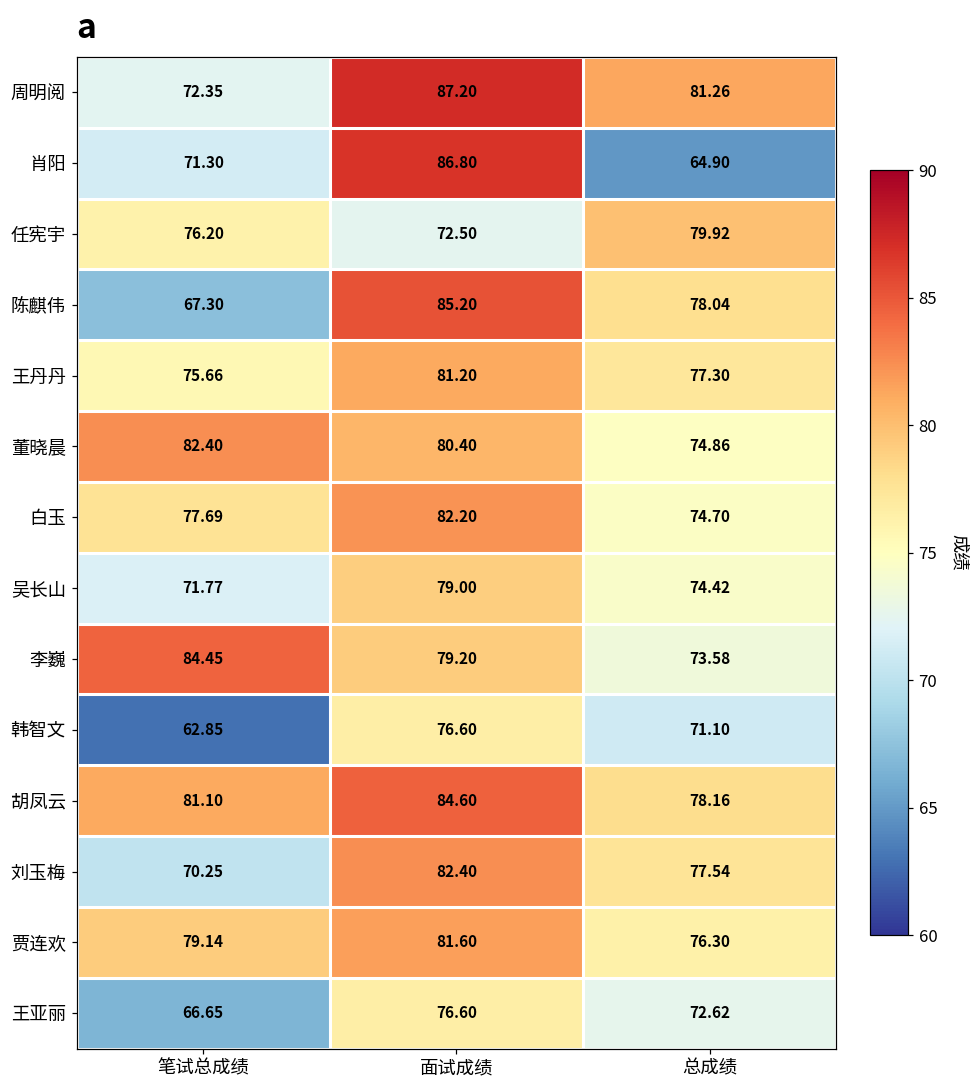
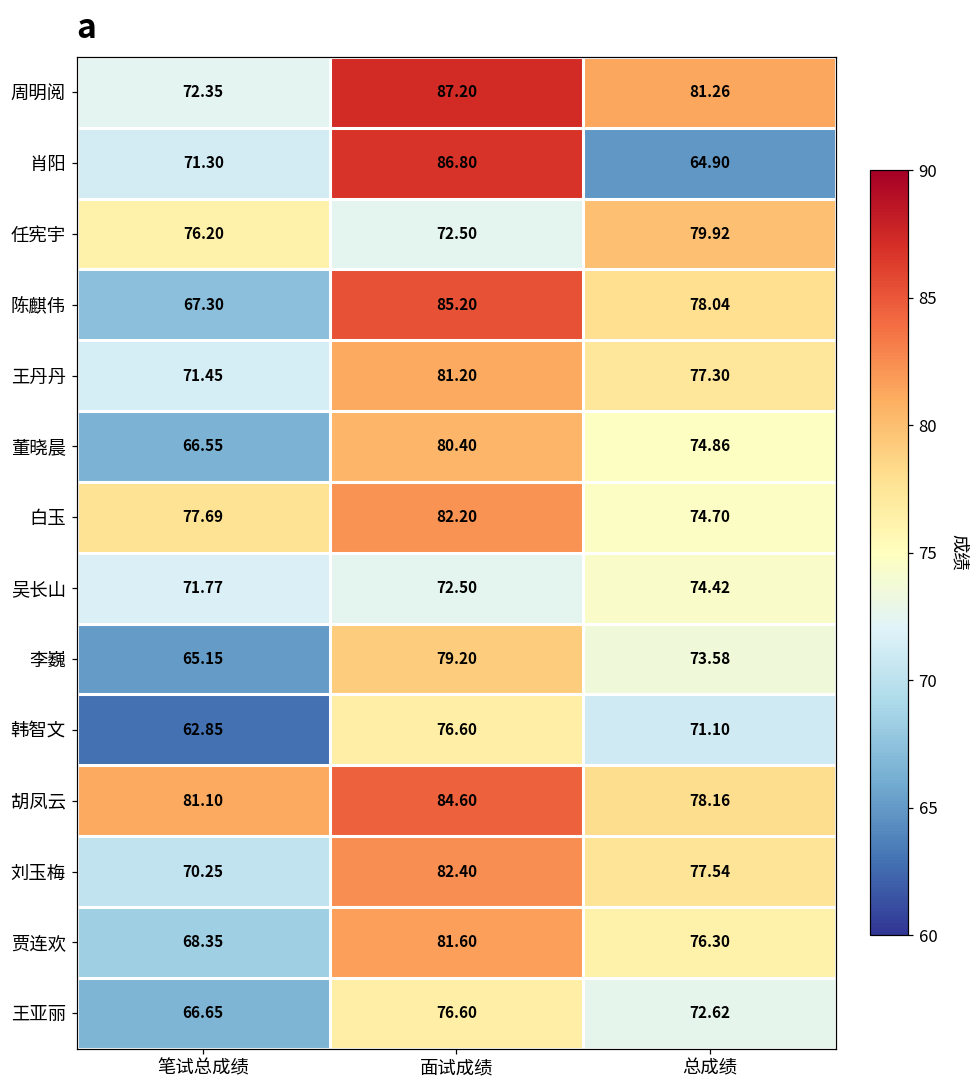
  {
    "周明阅": {
      "笔试总成绩": 72.35,
      "面试成绩": 87.20,
      "总成绩": 81.26
    },
    "肖阳": {
      "笔试总成绩": 71.30,
      "面试成绩": 86.80,
      "总成绩": 64.90
    },
    "任宪宇": {
      "笔试总成绩": 76.20,
      "面试成绩": 72.50,
      "总成绩": 79.92
    },
    "陈麒伟": {
      "笔试总成绩": 67.30,
      "面试成绩": 85.20,
      "总成绩": 78.04
    },
    "王丹丹": {
-     "笔试总成绩": 75.66,
+     "笔试总成绩": 71.45,
      "面试成绩": 81.20,
      "总成绩": 77.30
    },
    "董晓晨": {
-     "笔试总成绩": 82.40,
+     "笔试总成绩": 66.55,
      "面试成绩": 80.40,
      "总成绩": 74.86
    },
    "白玉": {
      "笔试总成绩": 77.69,
      "面试成绩": 82.20,
      "总成绩": 74.70
    },
    "吴长山": {
      "笔试总成绩": 71.77,
-     "面试成绩": 79.00,
+     "面试成绩": 72.50,
      "总成绩": 74.42
    },
    "李巍": {
-     "笔试总成绩": 84.45,
+     "笔试总成绩": 65.15,
      "面试成绩": 79.20,
      "总成绩": 73.58
    },
    "韩智文": {
      "笔试总成绩": 62.85,
      "面试成绩": 76.60,
      "总成绩": 71.10
    },
    "胡凤云": {
      "笔试总成绩": 81.10,
      "面试成绩": 84.60,
      "总成绩": 78.16
    },
    "刘玉梅": {
      "笔试总成绩": 70.25,
      "面试成绩": 82.40,
      "总成绩": 77.54
    },
    "贾连欢": {
-     "笔试总成绩": 79.14,
+     "笔试总成绩": 68.35,
      "面试成绩": 81.60,
      "总成绩": 76.30
    },
    "王亚丽": {
      "笔试总成绩": 66.65,
      "面试成绩": 76.60,
      "总成绩": 72.62
    }
  }
